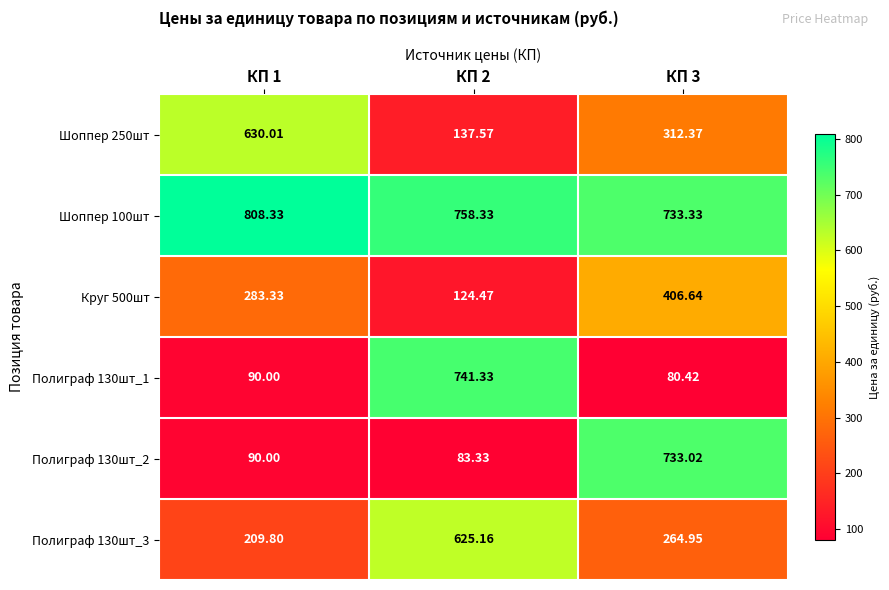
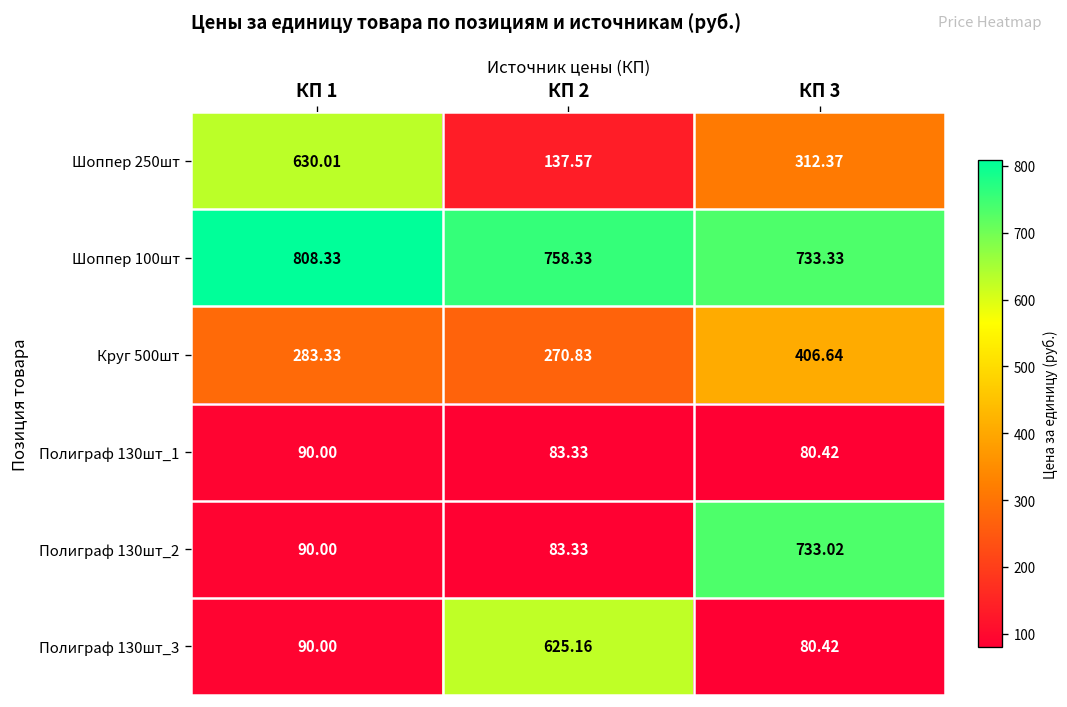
  {
    "Шоппер 250шт": {
      "КП 1": 630.01,
      "КП 2": 137.57,
      "КП 3": 312.37
    },
    "Шоппер 100шт": {
      "КП 1": 808.33,
      "КП 2": 758.33,
      "КП 3": 733.33
    },
    "Круг 500шт": {
      "КП 1": 283.33,
-     "КП 2": 124.47,
+     "КП 2": 270.83,
      "КП 3": 406.64
    },
    "Полиграф 130шт_1": {
      "КП 1": 90.00,
-     "КП 2": 741.33,
+     "КП 2": 83.33,
      "КП 3": 80.42
    },
    "Полиграф 130шт_2": {
      "КП 1": 90.00,
      "КП 2": 83.33,
      "КП 3": 733.02
    },
    "Полиграф 130шт_3": {
-     "КП 1": 209.80,
+     "КП 1": 90.00,
      "КП 2": 625.16,
-     "КП 3": 264.95
+     "КП 3": 80.42
    }
  }
